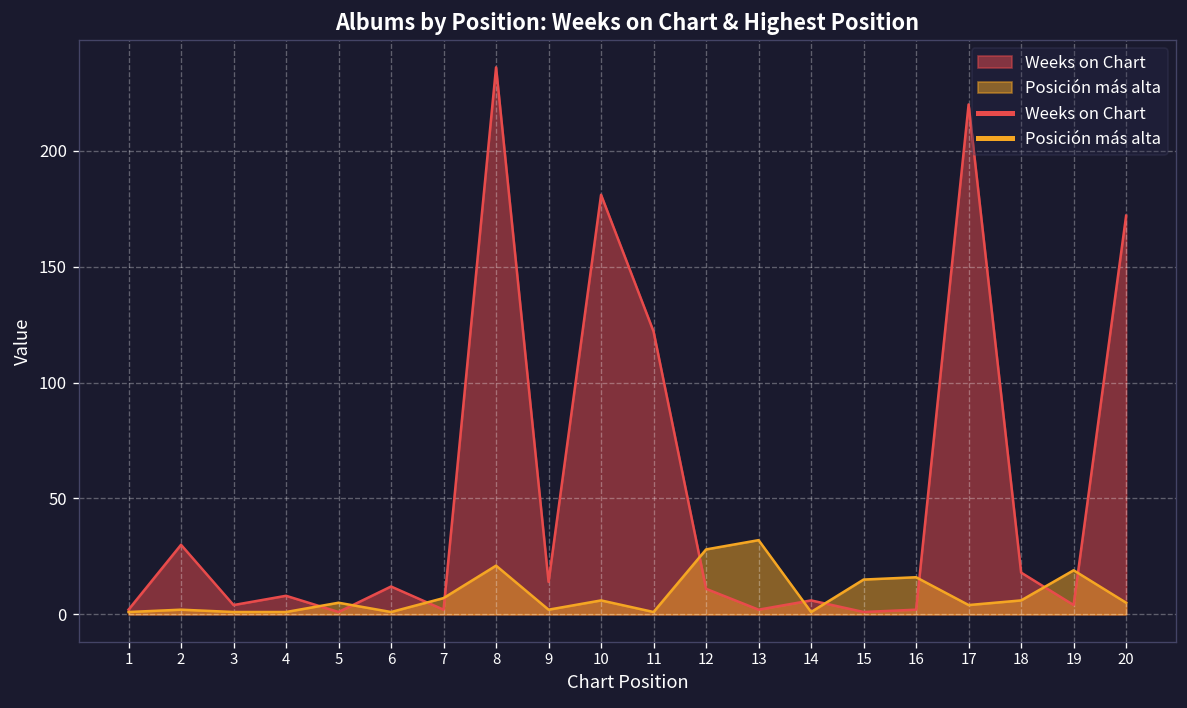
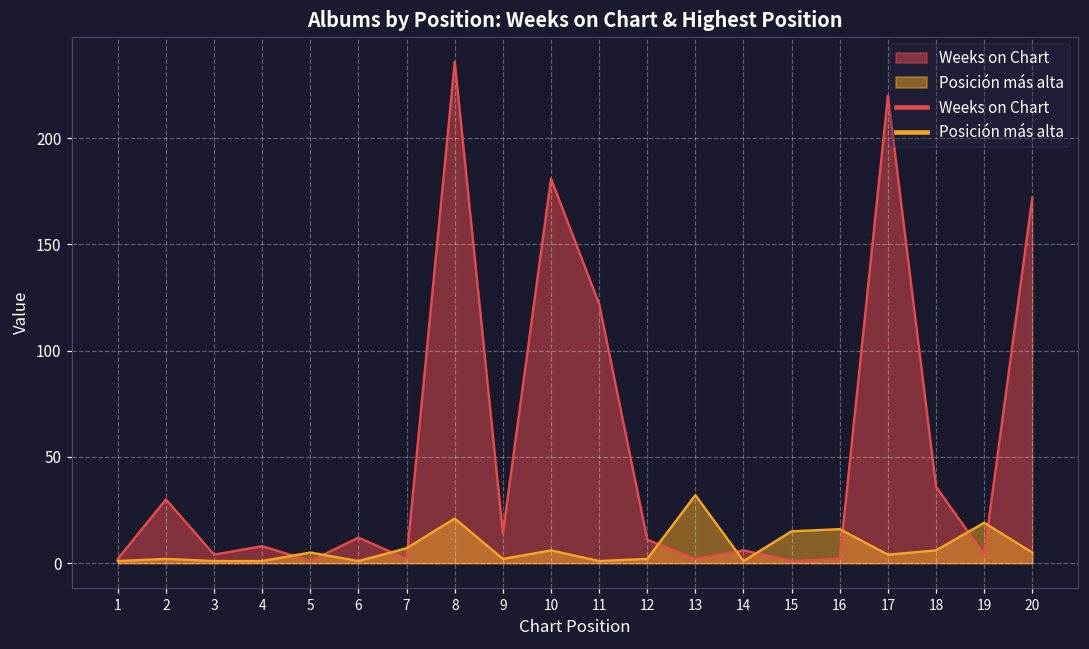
  {
    "Weeks on Chart": {
      "2": 30,
      "3": 4,
      "4": 8,
      "5": 1,
      "6": 12,
      "7": 2,
      "8": 236,
      "9": 14,
      "10": 181,
      "11": 122,
      "12": 11,
      "13": 2,
      "14": 6,
      "15": 1,
      "16": 2,
      "17": 220,
-     "18": 18,
+     "18": 36,
      "19": 4,
      "20": 172
    },
    "Posición más alta": {
      "2": 2,
      "3": 1,
      "4": 1,
      "5": 5,
      "6": 1,
      "7": 7,
      "8": 21,
      "9": 2,
      "10": 6,
      "11": 1,
-     "12": 28,
+     "12": 2,
      "13": 32,
      "14": 1,
      "15": 15,
      "16": 16,
      "17": 4,
      "18": 6,
      "19": 19,
      "20": 5
    }
  }
